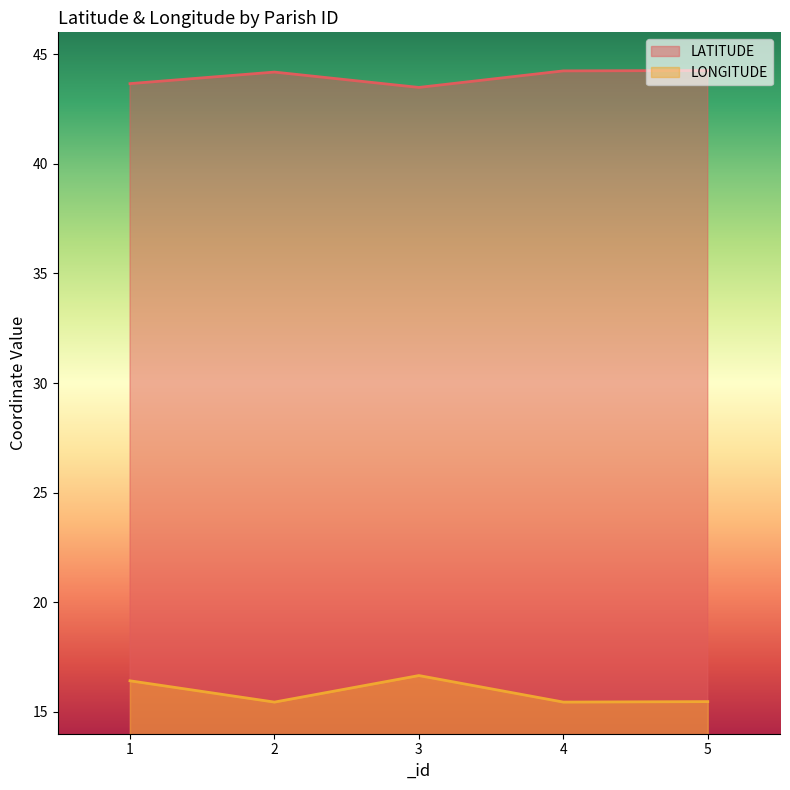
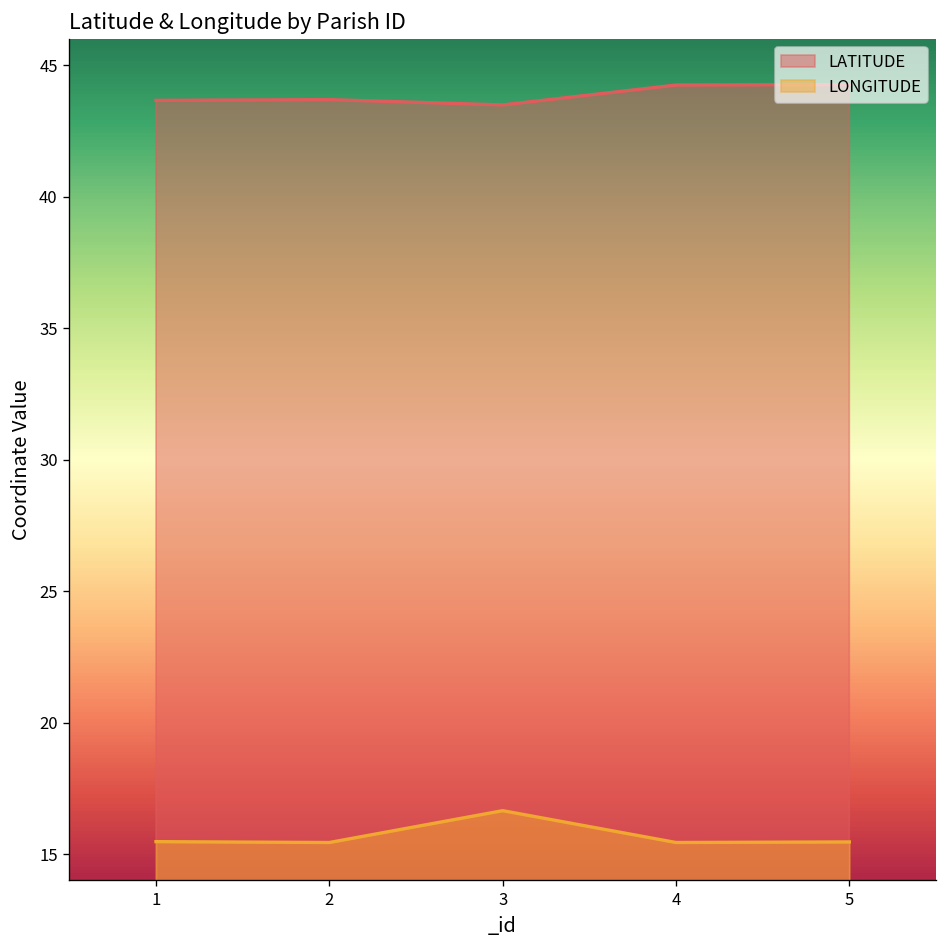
  {
    "LATITUDE": {
      "1": 43.7,
-     "2": 44.2,
+     "2": 43.7,
      "3": 43.5,
      "4": 44.2
    },
    "LONGITUDE": {
-     "1": 16.4,
+     "1": 15.5,
      "2": 15.4,
      "3": 16.7,
      "4": 15.4,
      "5": 15.5
    }
  }
